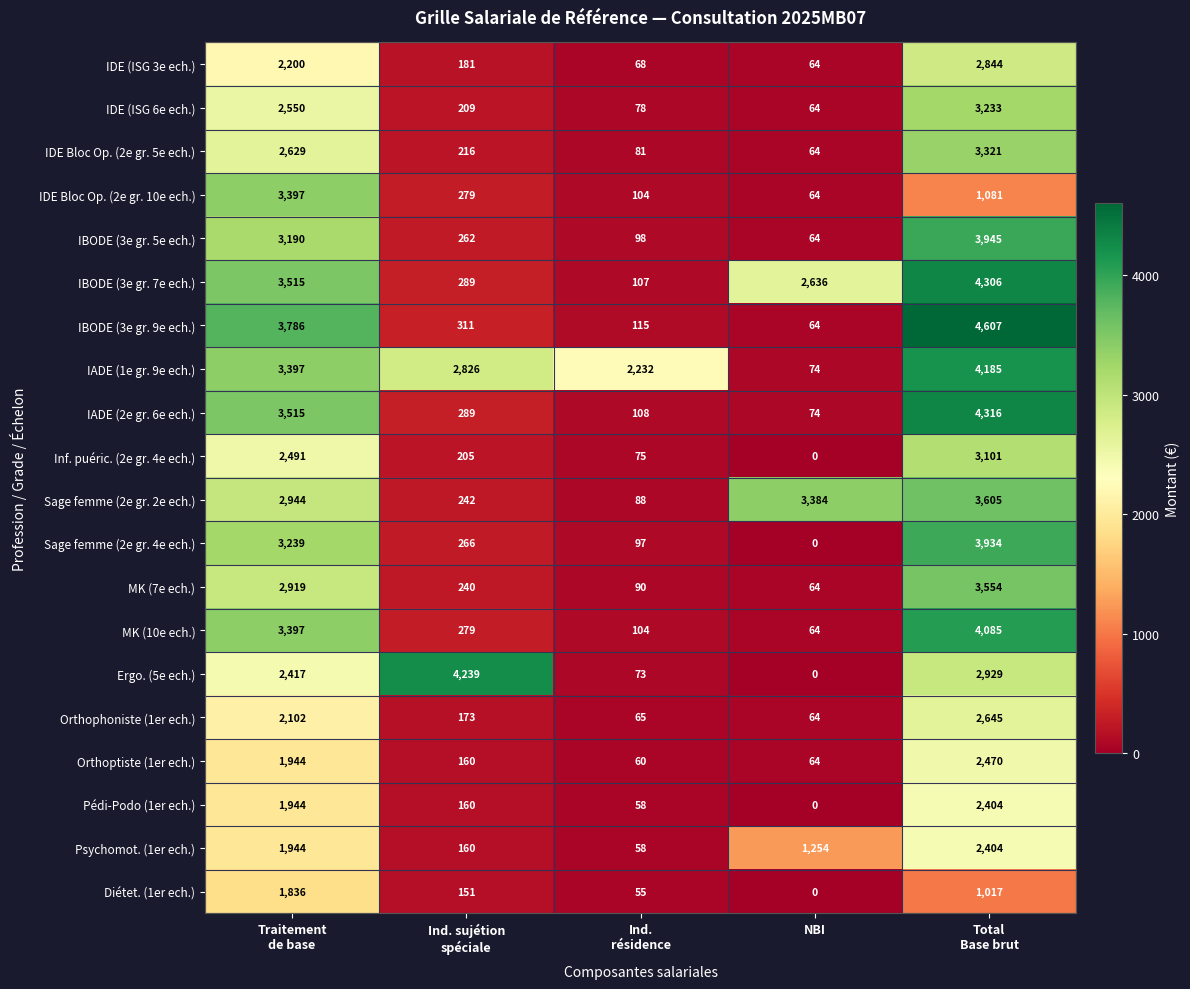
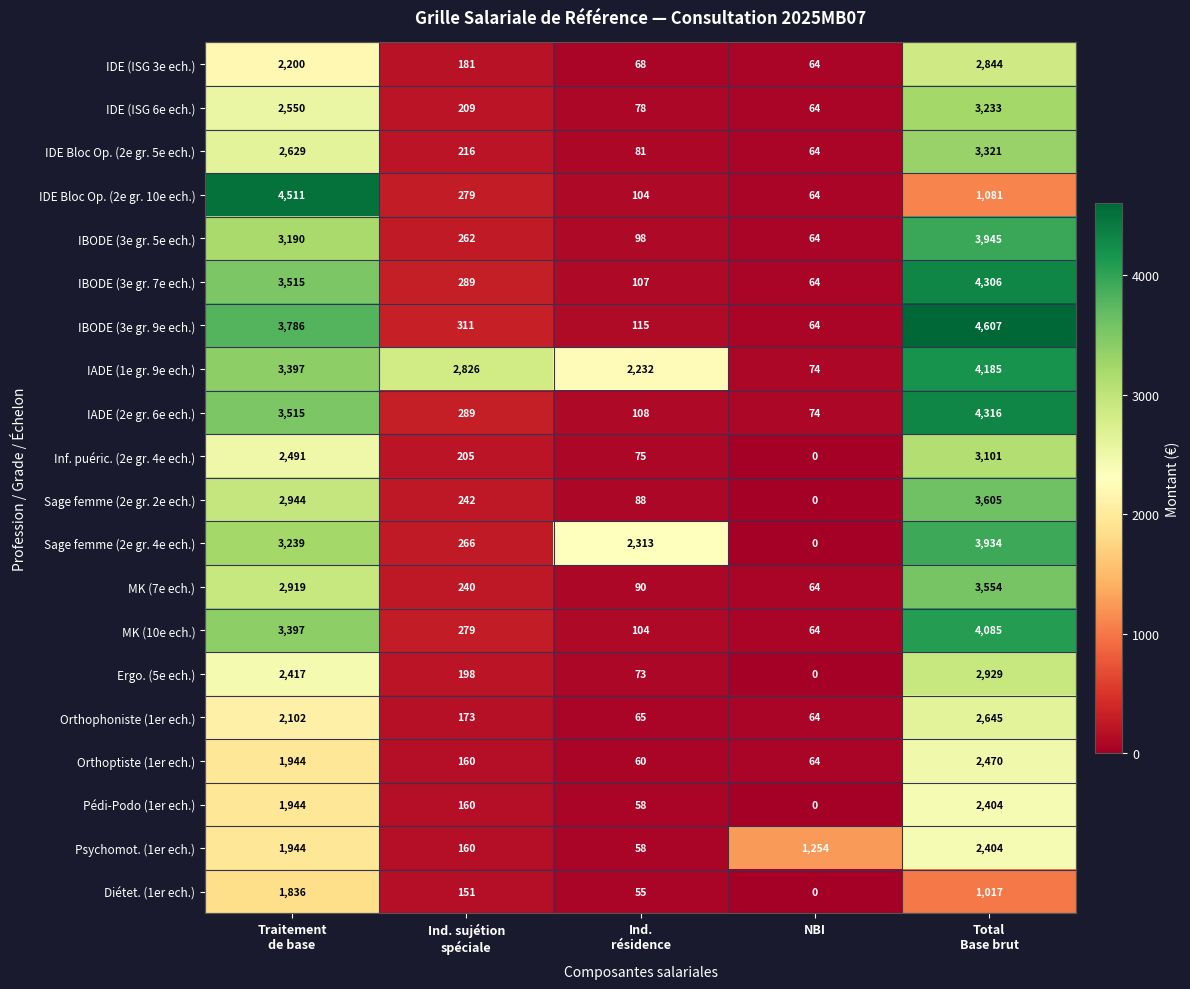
  {
    "IDE (ISG 3e ech.)": {
      "Traitement de base": "2,200",
      "Ind. sujétion spéciale": "181",
      "Ind. résidence": "68",
      "NBI": "64",
      "Total Base brut": "2,844"
    },
    "IDE (ISG 6e ech.)": {
      "Traitement de base": "2,550",
      "Ind. sujétion spéciale": "209",
      "Ind. résidence": "78",
      "NBI": "64",
      "Total Base brut": "3,233"
    },
    "IDE Bloc Op. (2e gr. 5e ech.)": {
      "Traitement de base": "2,629",
      "Ind. sujétion spéciale": "216",
      "Ind. résidence": "81",
      "NBI": "64",
      "Total Base brut": "3,321"
    },
    "IDE Bloc Op. (2e gr. 10e ech.)": {
-     "Traitement de base": "3,397",
+     "Traitement de base": "4,511",
      "Ind. sujétion spéciale": "279",
      "Ind. résidence": "104",
      "NBI": "64",
      "Total Base brut": "1,081"
    },
    "IBODE (3e gr. 5e ech.)": {
      "Traitement de base": "3,190",
      "Ind. sujétion spéciale": "262",
      "Ind. résidence": "98",
      "NBI": "64",
      "Total Base brut": "3,945"
    },
    "IBODE (3e gr. 7e ech.)": {
      "Traitement de base": "3,515",
      "Ind. sujétion spéciale": "289",
      "Ind. résidence": "107",
-     "NBI": "2,636",
+     "NBI": "64",
      "Total Base brut": "4,306"
    },
    "IBODE (3e gr. 9e ech.)": {
      "Traitement de base": "3,786",
      "Ind. sujétion spéciale": "311",
      "Ind. résidence": "115",
      "NBI": "64",
      "Total Base brut": "4,607"
    },
    "IADE (1e gr. 9e ech.)": {
      "Traitement de base": "3,397",
      "Ind. sujétion spéciale": "2,826",
      "Ind. résidence": "2,232",
      "NBI": "74",
      "Total Base brut": "4,185"
    },
    "IADE (2e gr. 6e ech.)": {
      "Traitement de base": "3,515",
      "Ind. sujétion spéciale": "289",
      "Ind. résidence": "108",
      "NBI": "74",
      "Total Base brut": "4,316"
    },
    "Inf. puéric. (2e gr. 4e ech.)": {
      "Traitement de base": "2,491",
      "Ind. sujétion spéciale": "205",
      "Ind. résidence": "75",
      "NBI": "0",
      "Total Base brut": "3,101"
    },
    "Sage femme (2e gr. 2e ech.)": {
      "Traitement de base": "2,944",
      "Ind. sujétion spéciale": "242",
      "Ind. résidence": "88",
-     "NBI": "3,384",
+     "NBI": "0",
      "Total Base brut": "3,605"
    },
    "Sage femme (2e gr. 4e ech.)": {
      "Traitement de base": "3,239",
      "Ind. sujétion spéciale": "266",
-     "Ind. résidence": "97",
+     "Ind. résidence": "2,313",
      "NBI": "0",
      "Total Base brut": "3,934"
    },
    "MK (7e ech.)": {
      "Traitement de base": "2,919",
      "Ind. sujétion spéciale": "240",
      "Ind. résidence": "90",
      "NBI": "64",
      "Total Base brut": "3,554"
    },
    "MK (10e ech.)": {
      "Traitement de base": "3,397",
      "Ind. sujétion spéciale": "279",
      "Ind. résidence": "104",
      "NBI": "64",
      "Total Base brut": "4,085"
    },
    "Ergo. (5e ech.)": {
      "Traitement de base": "2,417",
-     "Ind. sujétion spéciale": "4,239",
+     "Ind. sujétion spéciale": "198",
      "Ind. résidence": "73",
      "NBI": "0",
      "Total Base brut": "2,929"
    },
    "Orthophoniste (1er ech.)": {
      "Traitement de base": "2,102",
      "Ind. sujétion spéciale": "173",
      "Ind. résidence": "65",
      "NBI": "64",
      "Total Base brut": "2,645"
    },
    "Orthoptiste (1er ech.)": {
      "Traitement de base": "1,944",
      "Ind. sujétion spéciale": "160",
      "Ind. résidence": "60",
      "NBI": "64",
      "Total Base brut": "2,470"
    },
    "Pédi-Podo (1er ech.)": {
      "Traitement de base": "1,944",
      "Ind. sujétion spéciale": "160",
      "Ind. résidence": "58",
      "NBI": "0",
      "Total Base brut": "2,404"
    },
    "Psychomot. (1er ech.)": {
      "Traitement de base": "1,944",
      "Ind. sujétion spéciale": "160",
      "Ind. résidence": "58",
      "NBI": "1,254",
      "Total Base brut": "2,404"
    },
    "Diétet. (1er ech.)": {
      "Traitement de base": "1,836",
      "Ind. sujétion spéciale": "151",
      "Ind. résidence": "55",
      "NBI": "0",
      "Total Base brut": "1,017"
    }
  }
